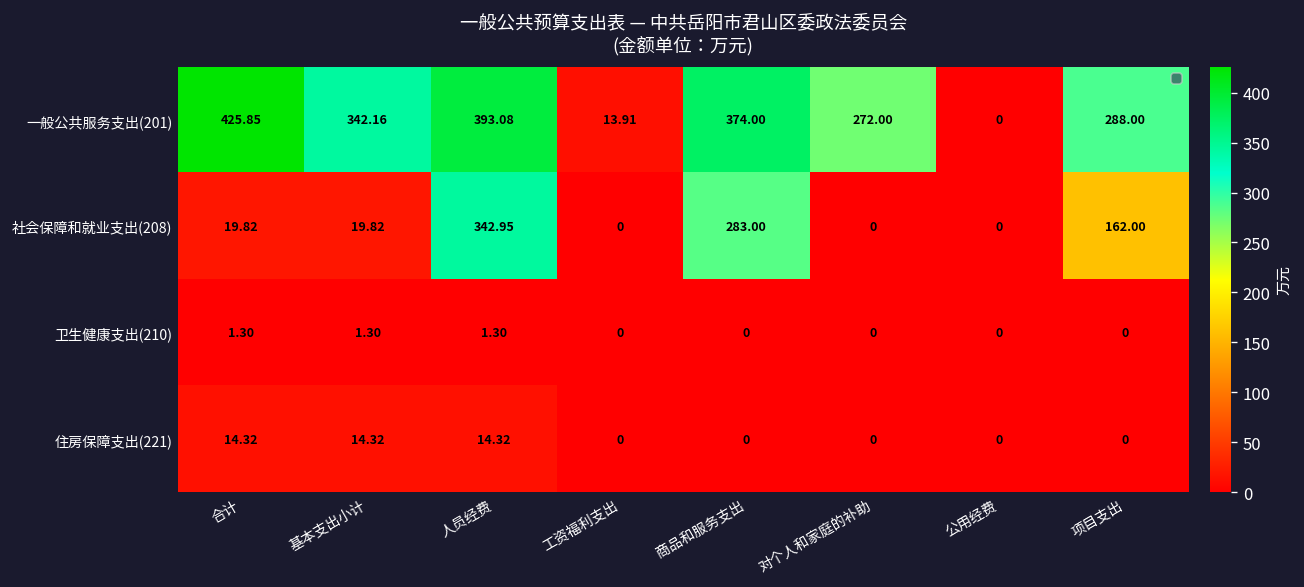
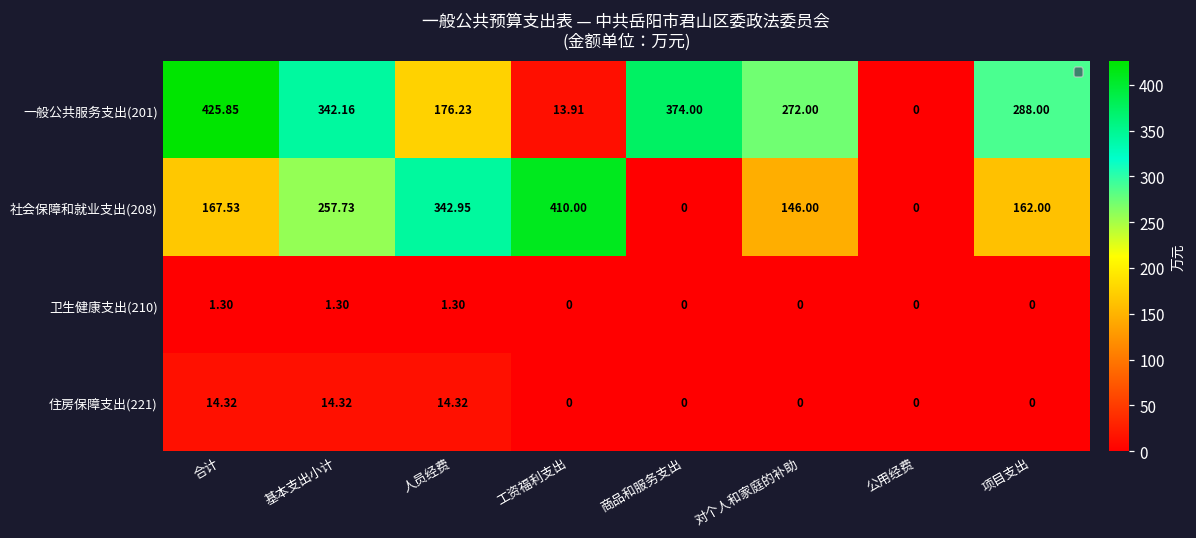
  {
    "一般公共服务支出(201)": {
      "合计": 425.85,
      "基本支出小计": 342.16,
-     "人员经费": 393.08,
+     "人员经费": 176.23,
      "工资福利支出": 13.91,
      "商品和服务支出": 374.00,
      "对个人和家庭的补助": 272.00,
      "公用经费": 0,
      "项目支出": 288.00
    },
    "社会保障和就业支出(208)": {
-     "合计": 19.82,
-     "基本支出小计": 19.82,
+     "合计": 167.53,
+     "基本支出小计": 257.73,
      "人员经费": 342.95,
-     "工资福利支出": 0,
-     "商品和服务支出": 283.00,
-     "对个人和家庭的补助": 0,
+     "工资福利支出": 410.00,
+     "商品和服务支出": 0,
+     "对个人和家庭的补助": 146.00,
      "公用经费": 0,
      "项目支出": 162.00
    },
    "卫生健康支出(210)": {
      "合计": 1.30,
      "基本支出小计": 1.30,
      "人员经费": 1.30,
      "工资福利支出": 0,
      "商品和服务支出": 0,
      "对个人和家庭的补助": 0,
      "公用经费": 0,
      "项目支出": 0
    },
    "住房保障支出(221)": {
      "合计": 14.32,
      "基本支出小计": 14.32,
      "人员经费": 14.32,
      "工资福利支出": 0,
      "商品和服务支出": 0,
      "对个人和家庭的补助": 0,
      "公用经费": 0,
      "项目支出": 0
    }
  }
